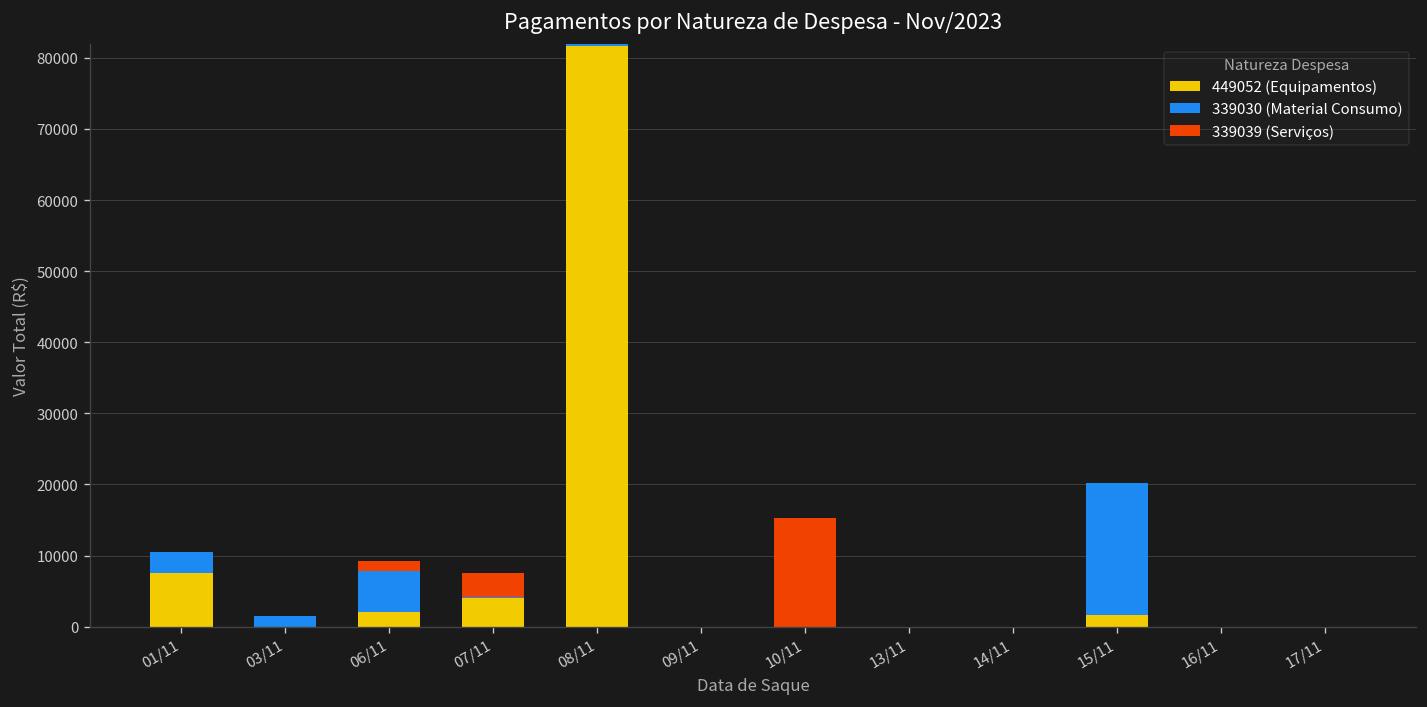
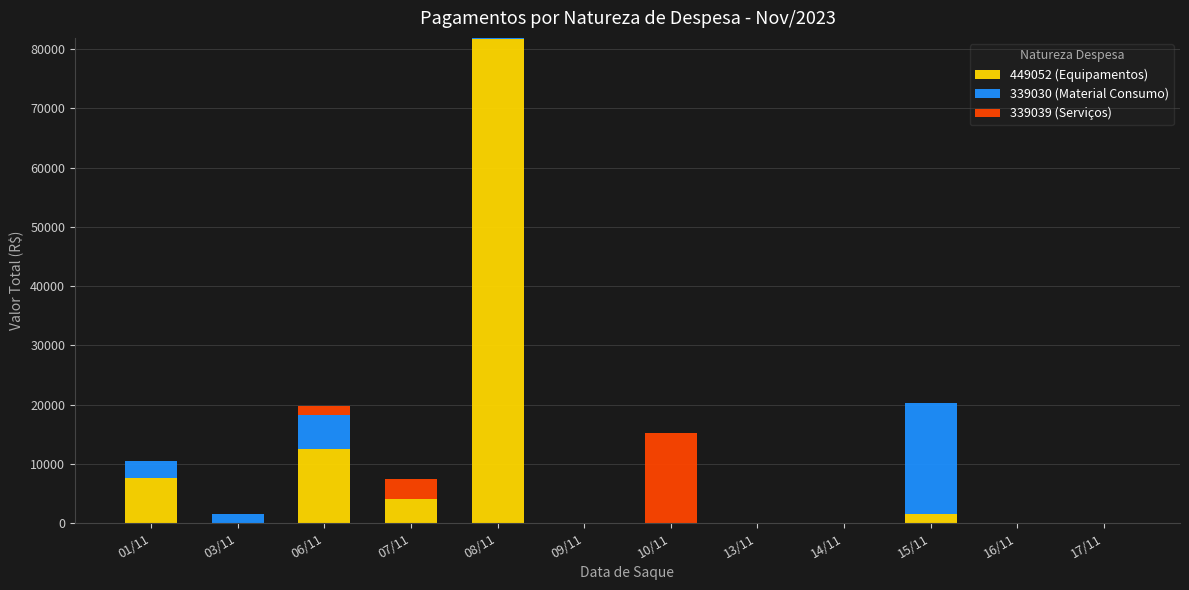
  {
    "449052 (Equipamentos)": {
      "01/11": 8000,
      "03/11": 0,
-     "06/11": 2000,
+     "06/11": 12000,
      "07/11": 4000,
      "08/11": 82000,
      "09/11": 0,
      "10/11": 0,
      "13/11": 0,
      "14/11": 0,
      "15/11": 2000,
      "16/11": 0,
      "17/11": 0
    },
    "339030 (Material Consumo)": {
      "01/11": 3000,
      "03/11": 2000,
      "06/11": 6000,
      "09/11": 0,
      "10/11": 0,
      "13/11": 0,
      "14/11": 0,
      "15/11": 19000,
      "16/11": 0,
      "17/11": 0
    },
    "339039 (Serviços)": {
      "01/11": 0,
      "03/11": 0,
      "06/11": 2000,
      "07/11": 3000,
      "08/11": 0,
      "09/11": 0,
      "10/11": 15000,
      "13/11": 0,
      "14/11": 0,
      "15/11": 0,
      "16/11": 0,
      "17/11": 0
    }
  }
